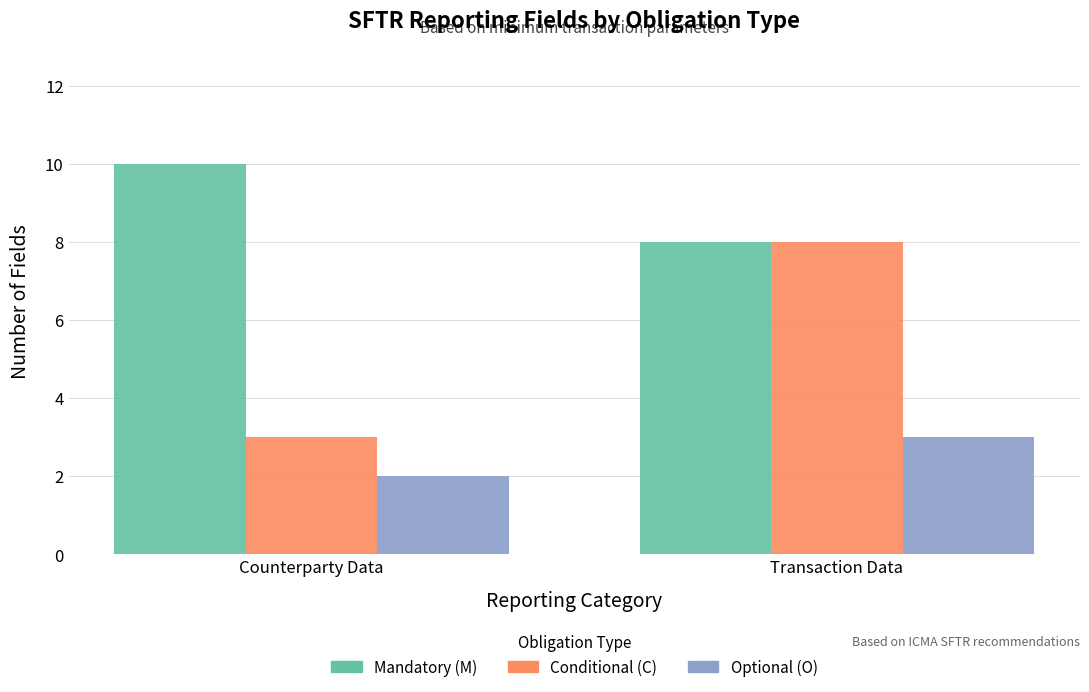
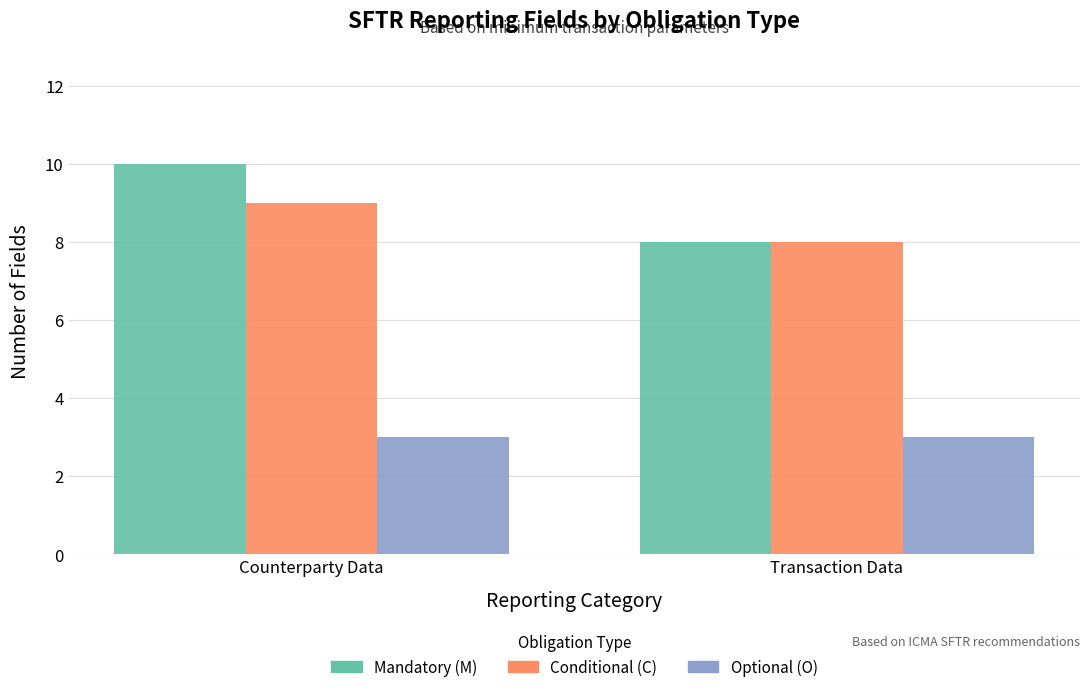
  {
    "Mandatory (M)": {
      "Counterparty Data": 10,
      "Transaction Data": 8
    },
    "Conditional (C)": {
-     "Counterparty Data": 3,
+     "Counterparty Data": 9,
      "Transaction Data": 8
    },
    "Optional (O)": {
-     "Counterparty Data": 2,
+     "Counterparty Data": 3,
      "Transaction Data": 3
    }
  }
